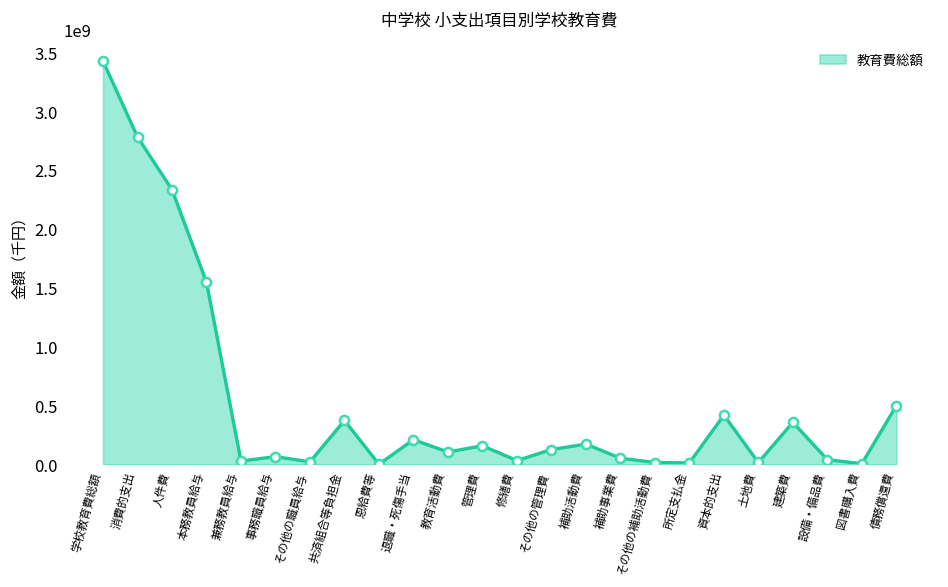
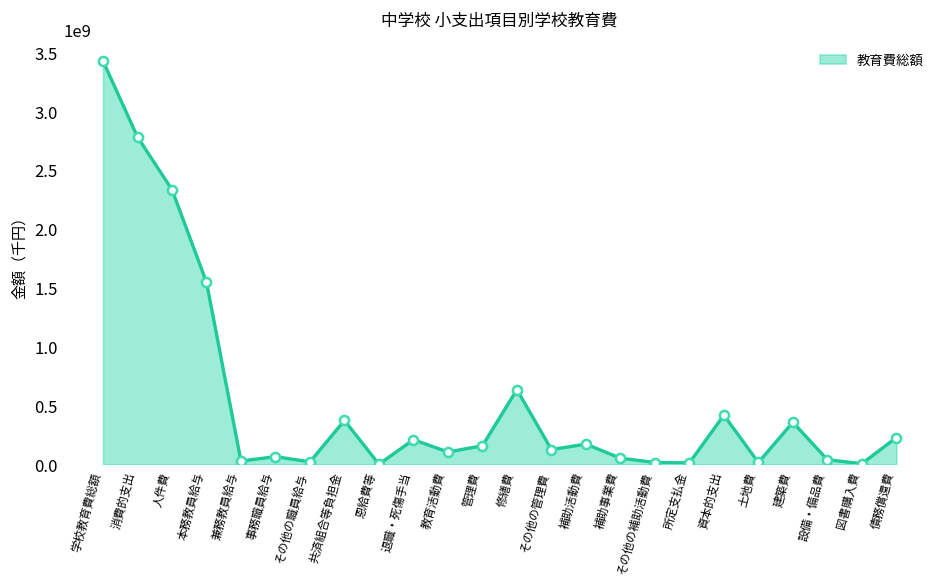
  {
    "学校教育費総額": 3400000000,
    "消費的支出": 2800000000,
    "人件費": 2300000000,
    "本務教員給与": 1500000000,
    "兼務教員給与": 0,
    "事務職員給与": 100000000,
    "その他の職員給与": 0,
    "共済組合等負担金": 400000000,
    "恩給費等": 0,
    "退職・死傷手当": 200000000,
    "教育活動費": 100000000,
    "管理費": 200000000,
-   "修繕費": 0,
+   "修繕費": 600000000,
    "その他の管理費": 100000000,
    "補助活動費": 200000000,
    "補助事業費": 100000000,
    "その他の補助活動費": 0,
    "所定支払金": 0,
    "資本的支出": 400000000,
    "土地費": 0,
    "建築費": 400000000,
    "設備・備品費": 0,
    "図書購入費": 0,
-   "債務償還費": 500000000
+   "債務償還費": 200000000
  }
